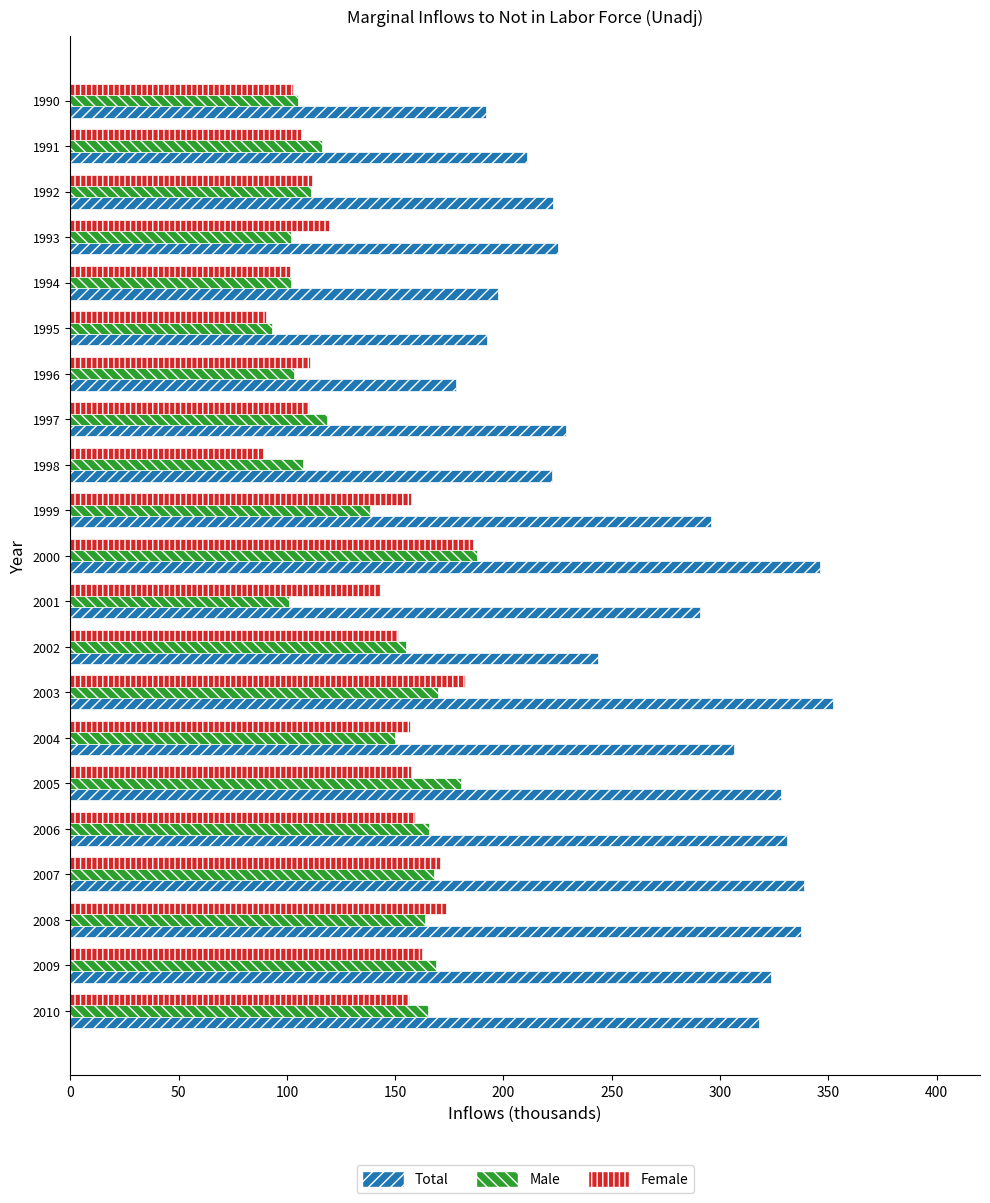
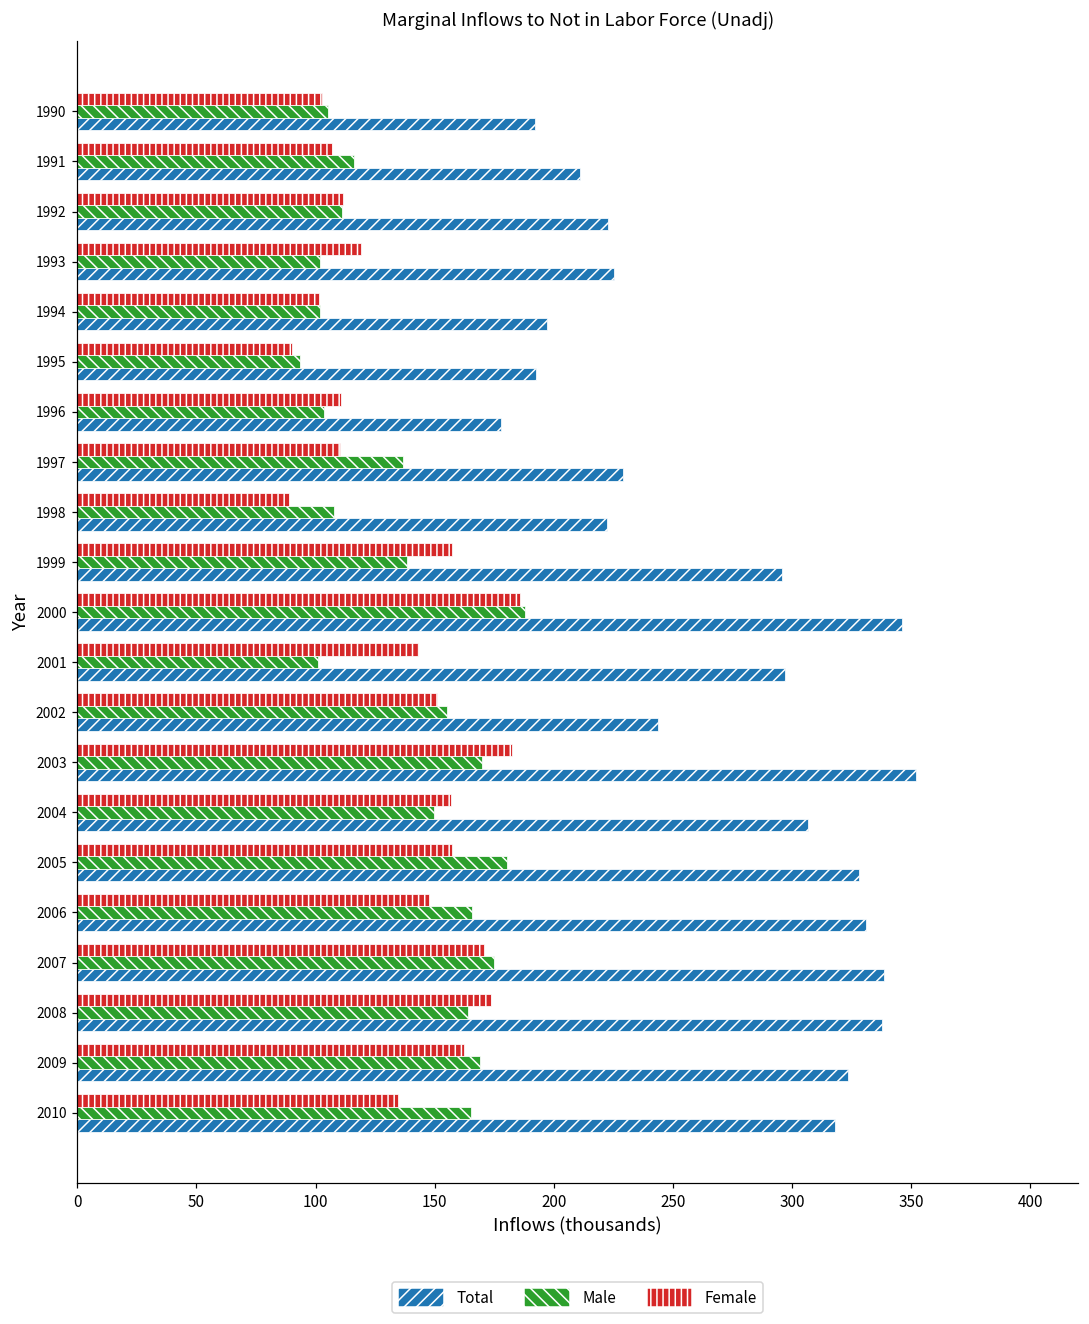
  {
    "Total": {
      "1990": 192,
      "1991": 211,
      "1992": 223,
      "1993": 225,
      "1994": 197,
      "1995": 193,
      "1996": 178,
      "1997": 229,
      "1998": 222,
      "1999": 296,
      "2000": 346,
-     "2001": 291,
+     "2001": 297,
      "2002": 244,
      "2003": 352,
      "2004": 307,
      "2005": 328,
      "2006": 331,
      "2007": 339,
      "2008": 338,
      "2009": 324,
      "2010": 318
    },
    "Male": {
      "1990": 105,
      "1991": 116,
      "1992": 111,
      "1993": 102,
      "1994": 102,
      "1995": 93,
      "1996": 103,
-     "1997": 119,
+     "1997": 137,
      "1998": 108,
      "1999": 138,
      "2000": 188,
      "2001": 101,
      "2002": 155,
      "2003": 170,
      "2004": 150,
      "2005": 180,
      "2006": 166,
-     "2007": 168,
+     "2007": 175,
      "2008": 164,
      "2009": 169,
      "2010": 165
    },
    "Female": {
      "1990": 103,
      "1991": 107,
      "1992": 112,
      "1993": 119,
      "1994": 102,
      "1995": 90,
      "1996": 111,
      "1997": 110,
      "1998": 89,
      "1999": 157,
      "2000": 186,
      "2001": 143,
      "2002": 151,
      "2003": 182,
      "2004": 157,
      "2005": 157,
-     "2006": 159,
+     "2006": 147,
      "2007": 171,
      "2008": 174,
      "2009": 163,
-     "2010": 156
+     "2010": 135
    }
  }
